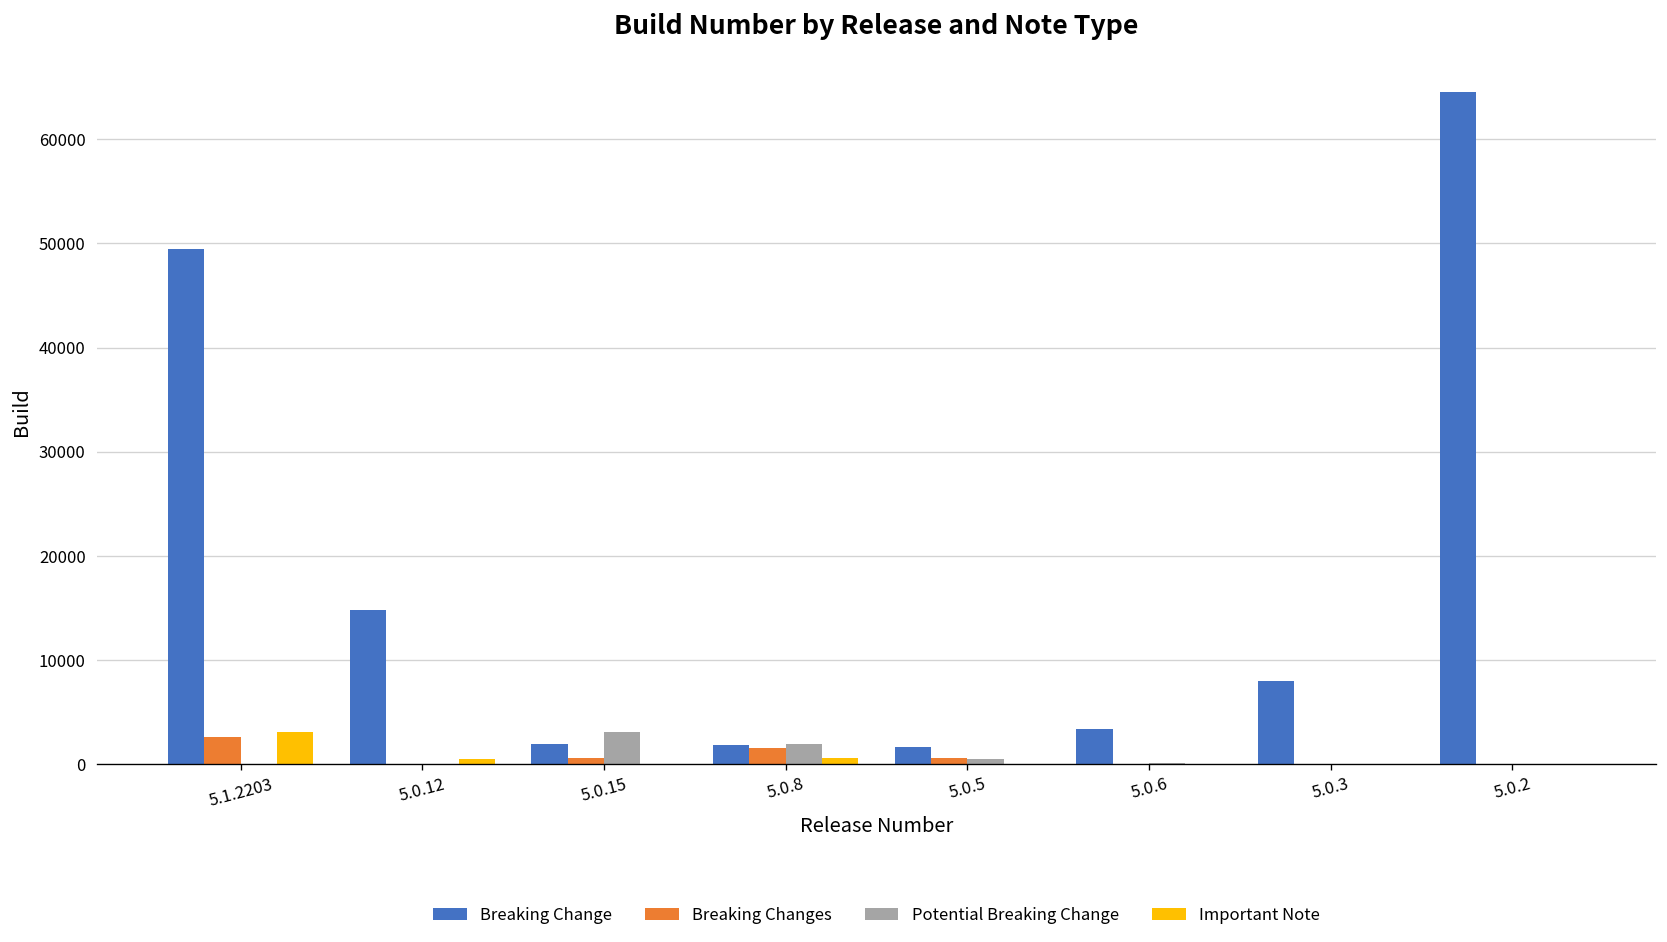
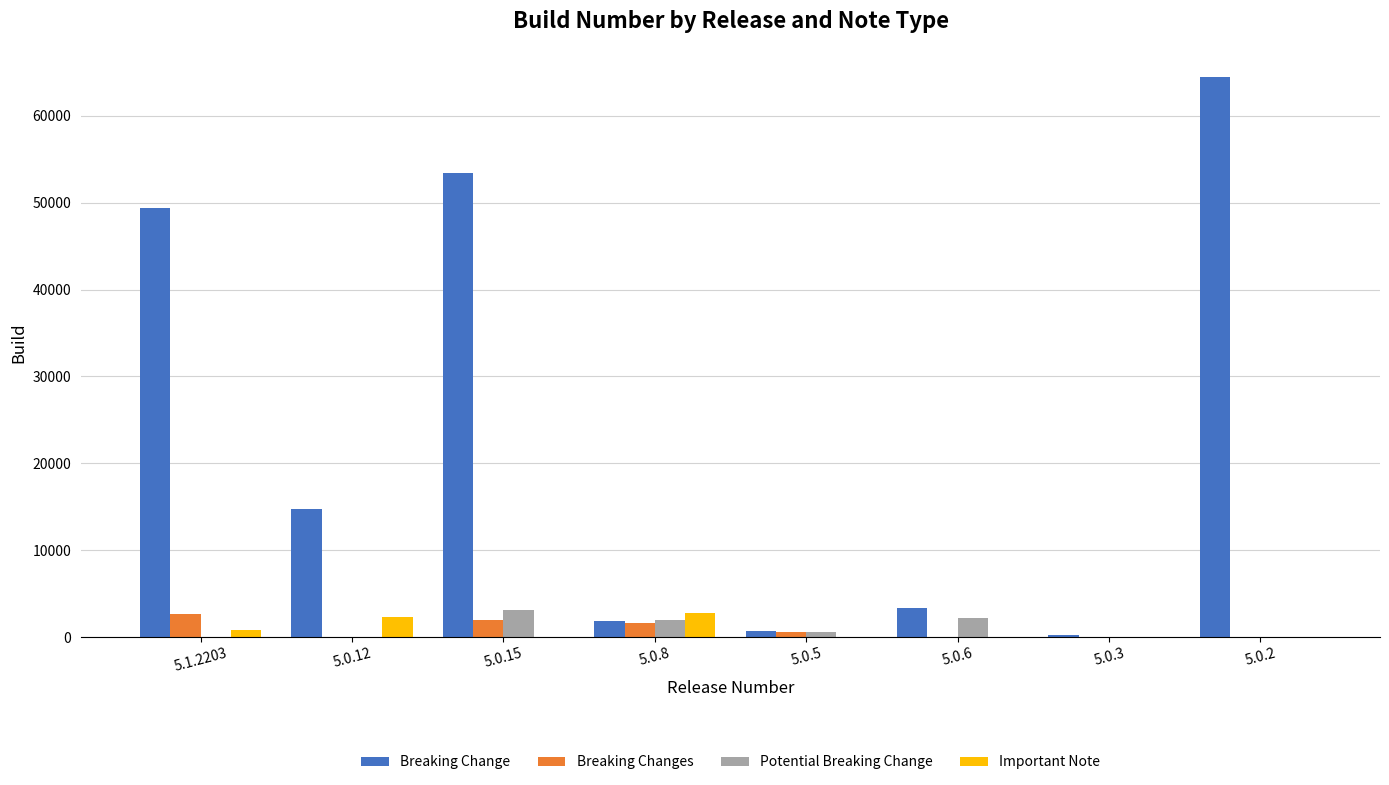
  {
    "Breaking Change": {
      "5.1.2203": 49000,
      "5.0.12": 15000,
-     "5.0.15": 2000,
+     "5.0.15": 53000,
      "5.0.8": 2000,
-     "5.0.5": 2000,
+     "5.0.5": 1000,
      "5.0.6": 3000,
-     "5.0.3": 8000,
+     "5.0.3": 0,
      "5.0.2": 64000
    },
    "Breaking Changes": {
      "5.1.2203": 3000,
      "5.0.12": 0,
-     "5.0.15": 1000,
+     "5.0.15": 2000,
      "5.0.8": 2000,
      "5.0.5": 1000,
      "5.0.6": 0,
      "5.0.3": 0,
      "5.0.2": 0
    },
    "Potential Breaking Change": {
      "5.1.2203": 0,
      "5.0.12": 0,
      "5.0.15": 3000,
      "5.0.8": 2000,
      "5.0.5": 1000,
-     "5.0.6": 0,
+     "5.0.6": 2000,
      "5.0.3": 0,
      "5.0.2": 0
    },
    "Important Note": {
-     "5.1.2203": 3000,
-     "5.0.12": 1000,
+     "5.1.2203": 1000,
+     "5.0.12": 2000,
      "5.0.15": 0,
-     "5.0.8": 1000,
+     "5.0.8": 3000,
      "5.0.5": 0,
      "5.0.6": 0,
      "5.0.3": 0,
      "5.0.2": 0
    }
  }
